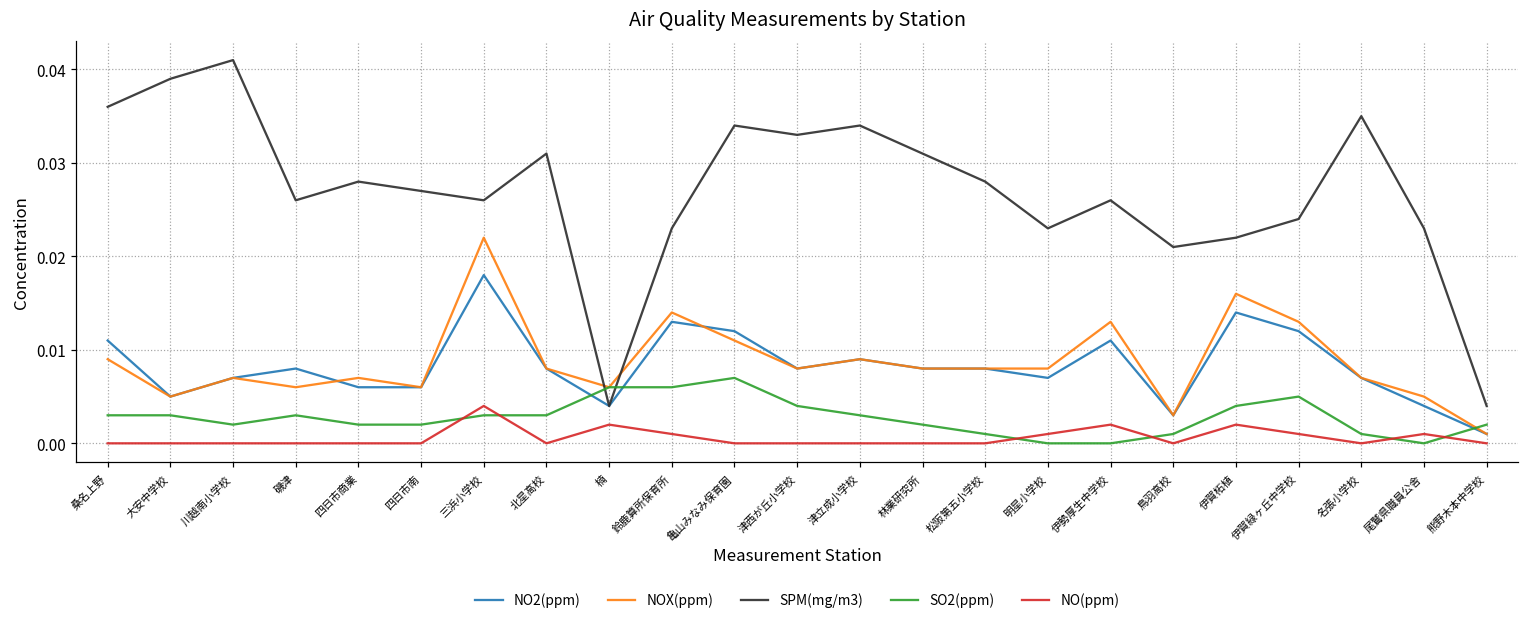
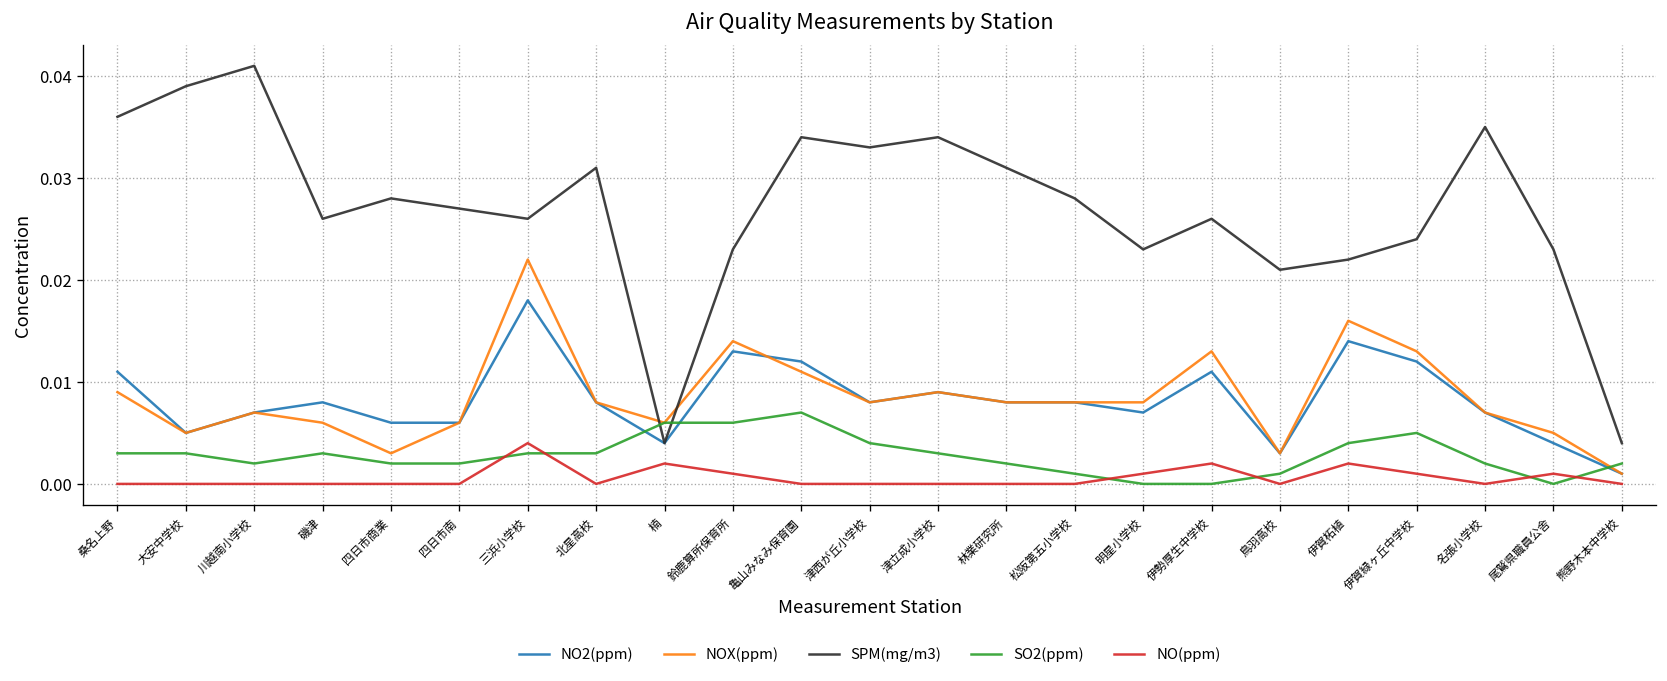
  {
    "NO2(ppm)": {
      "桑名上野": 0.011,
      "磯津": 0.008,
      "四日市商業": 0.006,
      "三浜小学校": 0.018,
      "鈴鹿算所保育所": 0.013,
      "亀山みなみ保育園": 0.012,
      "明星小学校": 0.007,
      "伊勢厚生中学校": 0.011,
      "伊賀柘植": 0.014,
      "伊賀緑ヶ丘中学校": 0.012,
      "尾鷲県職員公舎": 0.004
    },
    "NOX(ppm)": {
      "桑名上野": 0.009,
      "磯津": 0.006,
-     "四日市商業": 0.007,
+     "四日市商業": 0.003,
      "三浜小学校": 0.022,
      "鈴鹿算所保育所": 0.014,
      "亀山みなみ保育園": 0.011,
      "明星小学校": 0.008,
      "伊勢厚生中学校": 0.013,
      "伊賀柘植": 0.016,
      "伊賀緑ヶ丘中学校": 0.013,
      "尾鷲県職員公舎": 0.005
    },
    "SPM(mg/m3)": {
      "桑名上野": 0.036,
      "大安中学校": 0.039,
      "川越南小学校": 0.041,
      "磯津": 0.026,
      "四日市商業": 0.028,
      "四日市南": 0.027,
      "三浜小学校": 0.026,
      "北星高校": 0.031,
      "鈴鹿算所保育所": 0.023,
      "亀山みなみ保育園": 0.034,
      "津西が丘小学校": 0.033,
      "津立成小学校": 0.034,
      "林業研究所": 0.031,
      "松阪第五小学校": 0.028,
      "明星小学校": 0.023,
      "伊勢厚生中学校": 0.026,
      "鳥羽高校": 0.021,
      "伊賀柘植": 0.022,
      "伊賀緑ヶ丘中学校": 0.024,
      "名張小学校": 0.035,
      "尾鷲県職員公舎": 0.023,
      "熊野木本中学校": 0.004
    },
    "SO2(ppm)": {
      "桑名上野": 0.003,
      "大安中学校": 0.003,
      "川越南小学校": 0.002,
      "磯津": 0.003,
      "四日市商業": 0.002,
      "四日市南": 0.002,
      "三浜小学校": 0.003,
      "北星高校": 0.003,
      "鈴鹿算所保育所": 0.006,
      "亀山みなみ保育園": 0.007,
      "津西が丘小学校": 0.004,
      "津立成小学校": 0.003,
      "林業研究所": 0.002,
      "松阪第五小学校": 0.001,
      "明星小学校": 0.000,
      "伊勢厚生中学校": 0.000,
      "鳥羽高校": 0.001,
      "伊賀柘植": 0.004,
      "伊賀緑ヶ丘中学校": 0.005,
-     "名張小学校": 0.001,
+     "名張小学校": 0.002,
      "尾鷲県職員公舎": 0.000,
      "熊野木本中学校": 0.002
    },
    "NO(ppm)": {
      "桑名上野": 0.000,
      "大安中学校": 0.000,
      "川越南小学校": 0.000,
      "磯津": 0.000,
      "四日市商業": 0.000,
      "四日市南": 0.000,
      "三浜小学校": 0.004,
      "北星高校": 0.000,
      "楠": 0.002,
      "鈴鹿算所保育所": 0.001,
      "亀山みなみ保育園": 0.000,
      "津西が丘小学校": 0.000,
      "津立成小学校": 0.000,
      "林業研究所": 0.000,
      "松阪第五小学校": 0.000,
      "明星小学校": 0.001,
      "伊勢厚生中学校": 0.002,
      "鳥羽高校": 0.000,
      "伊賀柘植": 0.002,
      "伊賀緑ヶ丘中学校": 0.001,
      "名張小学校": 0.000,
      "尾鷲県職員公舎": 0.001,
      "熊野木本中学校": 0.000
    }
  }
